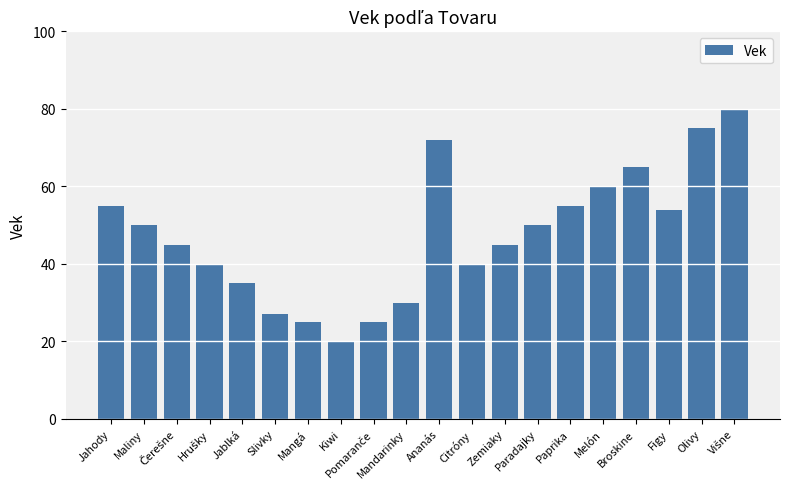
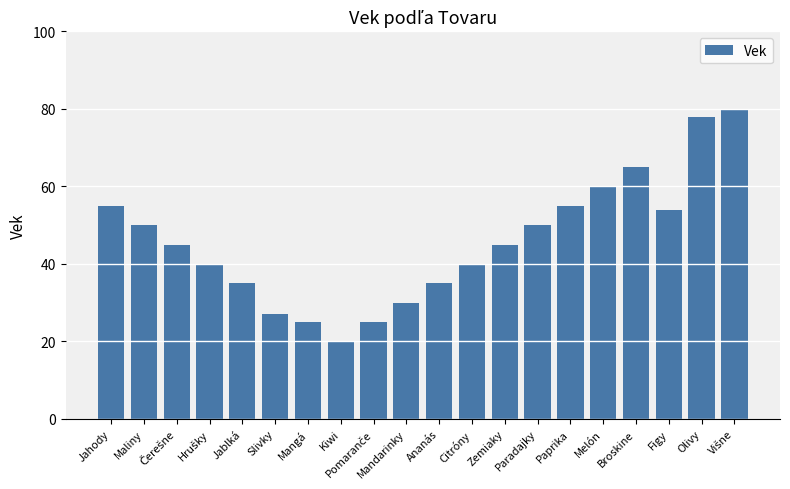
  {
    "Jahody": 55,
    "Maliny": 50,
    "Čerešne": 45,
    "Hrušky": 40,
    "Jablká": 35,
    "Slivky": 27,
    "Mangá": 25,
    "Kiwi": 20,
    "Pomaranče": 25,
    "Mandarinky": 30,
-   "Ananás": 72,
+   "Ananás": 35,
    "Citróny": 40,
    "Zemiaky": 45,
    "Paradajky": 50,
    "Paprika": 55,
    "Melón": 60,
    "Broskine": 65,
    "Figy": 54,
-   "Olivy": 75,
+   "Olivy": 78,
    "Višne": 80
  }
